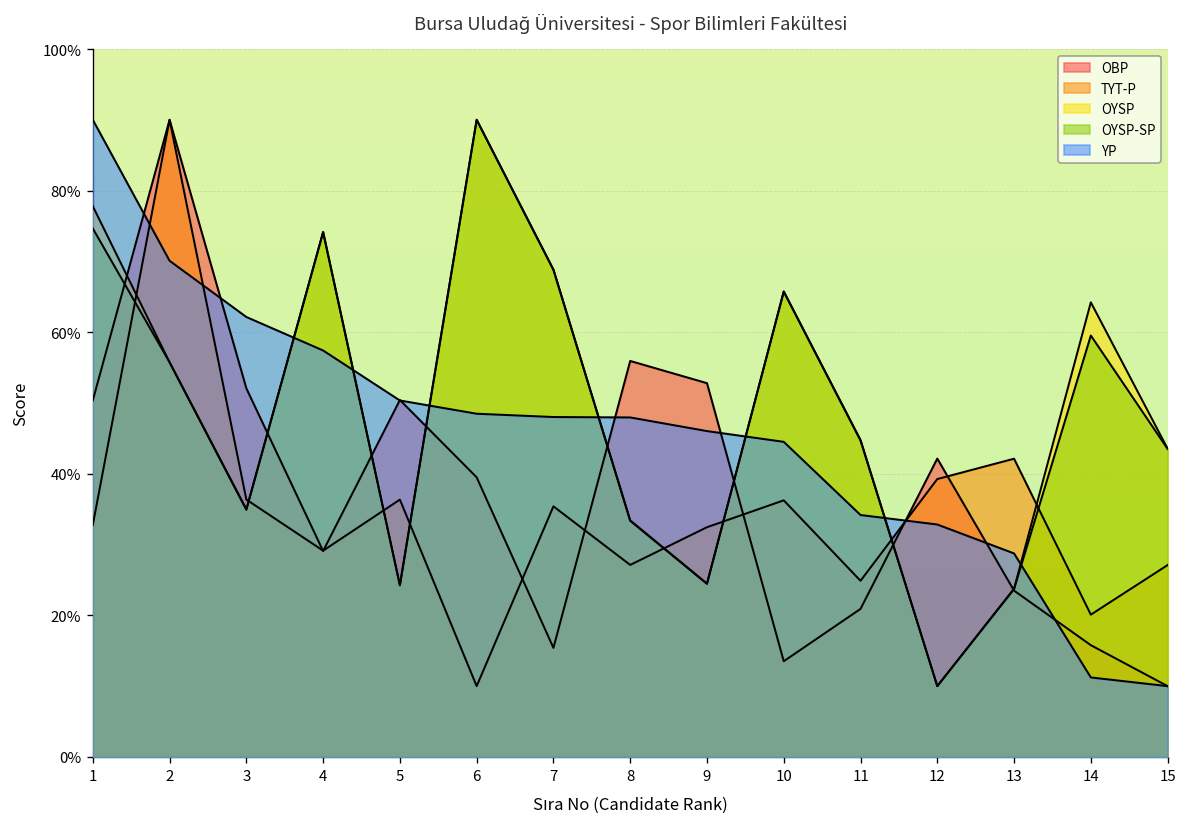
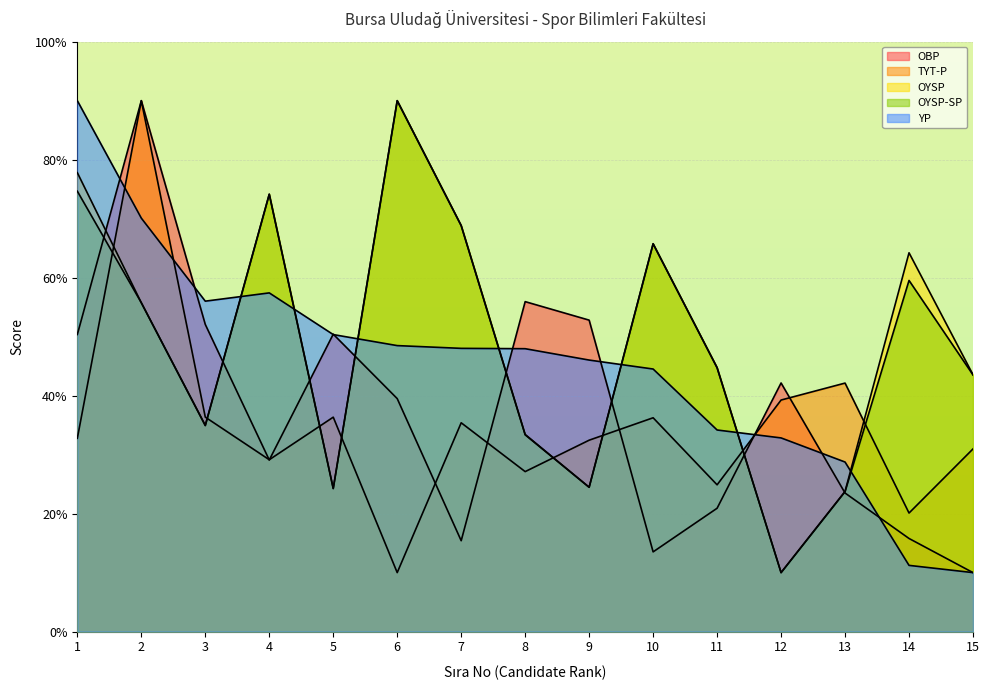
  {
    "OBP": {
      "1": "50%",
      "3": "52%",
      "6": "39%",
      "7": "15%",
      "8": "56%",
      "9": "53%",
      "10": "14%",
      "11": "21%",
      "12": "42%",
      "14": "16%"
    },
    "TYT-P": {
      "1": "33%",
      "3": "36%",
      "5": "36%",
      "6": "10%",
      "7": "35%",
      "8": "27%",
      "9": "32%",
      "10": "36%",
      "11": "25%",
      "12": "39%",
      "13": "42%",
      "14": "20%",
-     "15": "27%"
+     "15": "31%"
    },
    "OYSP": {
      "1": "78%",
      "14": "64%"
    },
    "OYSP-SP": {
      "1": "75%",
      "14": "60%"
    },
    "YP": {
      "1": "90%",
      "2": "70%",
-     "3": "62%",
+     "3": "56%",
      "4": "57%",
      "6": "48%",
      "7": "48%",
      "8": "48%",
      "9": "46%",
      "10": "45%",
      "11": "34%",
      "12": "33%",
      "13": "29%",
      "14": "11%"
    }
  }
